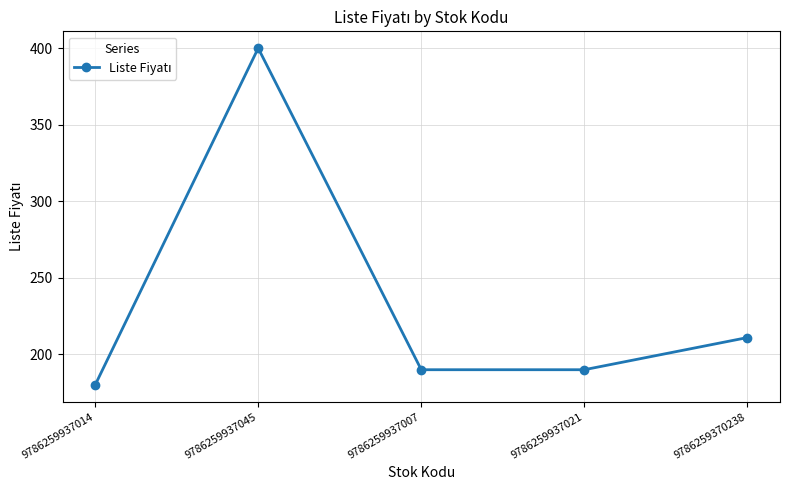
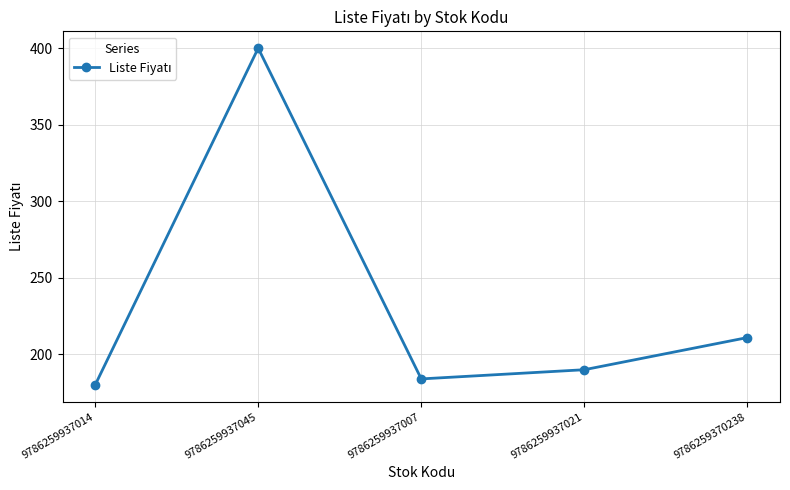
  {
    "9786259937014": 180,
    "9786259937045": 400,
-   "9786259937007": 190,
+   "9786259937007": 184,
    "9786259937021": 190,
    "9786259370238": 211
  }
